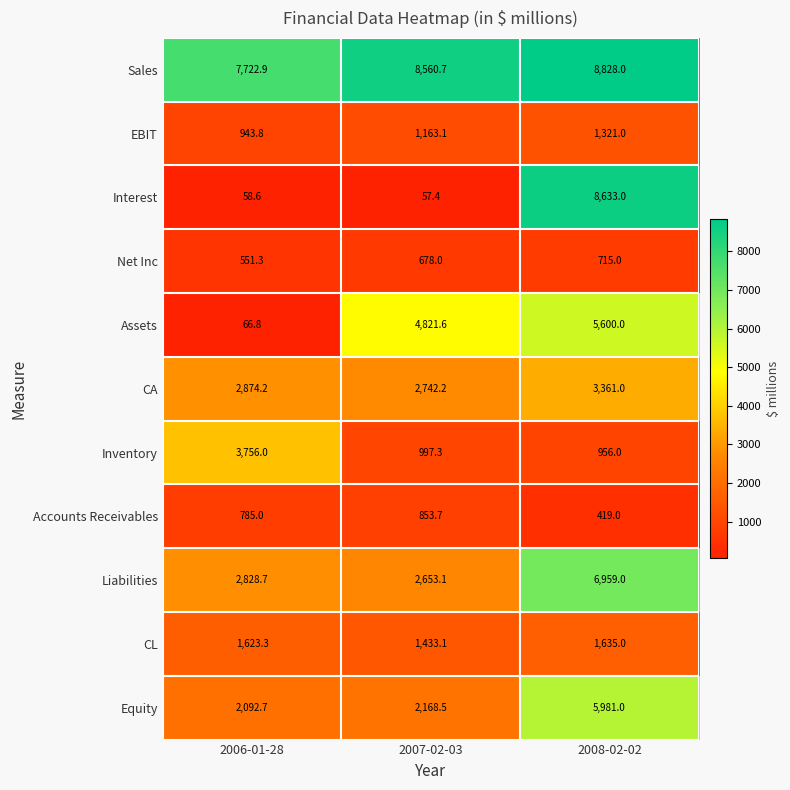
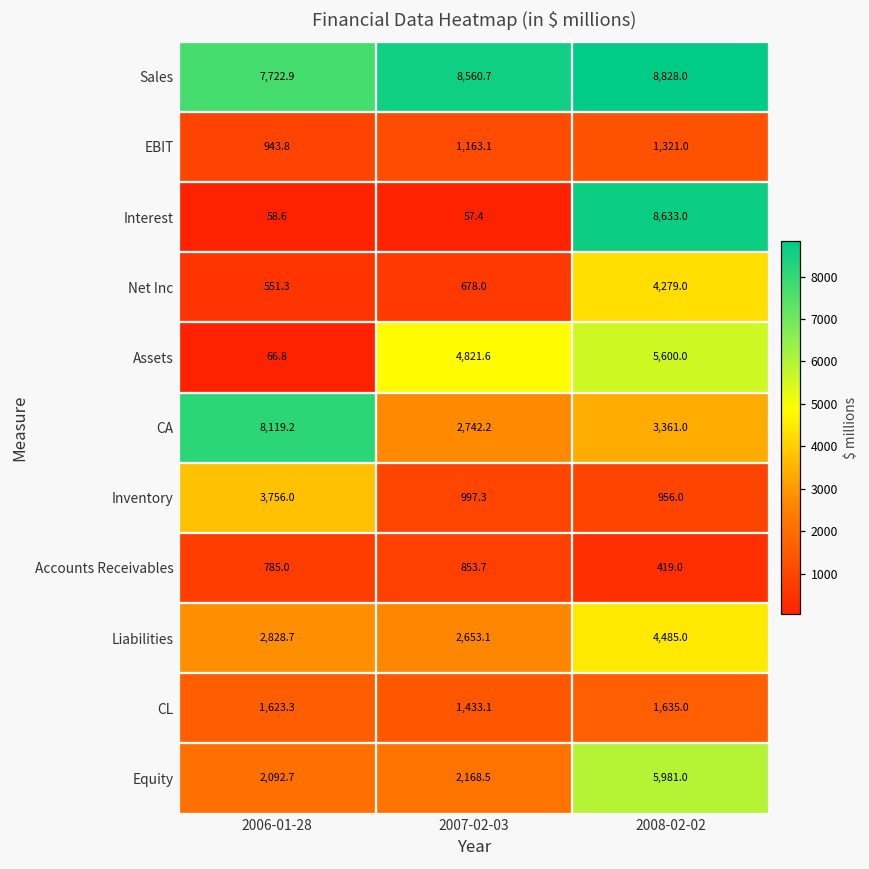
  {
    "Sales": {
      "2006-01-28": "7,722.9",
      "2007-02-03": "8,560.7",
      "2008-02-02": "8,828.0"
    },
    "EBIT": {
      "2006-01-28": "943.8",
      "2007-02-03": "1,163.1",
      "2008-02-02": "1,321.0"
    },
    "Interest": {
      "2006-01-28": "58.6",
      "2007-02-03": "57.4",
      "2008-02-02": "8,633.0"
    },
    "Net Inc": {
      "2006-01-28": "551.3",
      "2007-02-03": "678.0",
-     "2008-02-02": "715.0"
+     "2008-02-02": "4,279.0"
    },
    "Assets": {
      "2006-01-28": "66.8",
      "2007-02-03": "4,821.6",
      "2008-02-02": "5,600.0"
    },
    "CA": {
-     "2006-01-28": "2,874.2",
+     "2006-01-28": "8,119.2",
      "2007-02-03": "2,742.2",
      "2008-02-02": "3,361.0"
    },
    "Inventory": {
      "2006-01-28": "3,756.0",
      "2007-02-03": "997.3",
      "2008-02-02": "956.0"
    },
    "Accounts Receivables": {
      "2006-01-28": "785.0",
      "2007-02-03": "853.7",
      "2008-02-02": "419.0"
    },
    "Liabilities": {
      "2006-01-28": "2,828.7",
      "2007-02-03": "2,653.1",
-     "2008-02-02": "6,959.0"
+     "2008-02-02": "4,485.0"
    },
    "CL": {
      "2006-01-28": "1,623.3",
      "2007-02-03": "1,433.1",
      "2008-02-02": "1,635.0"
    },
    "Equity": {
      "2006-01-28": "2,092.7",
      "2007-02-03": "2,168.5",
      "2008-02-02": "5,981.0"
    }
  }
